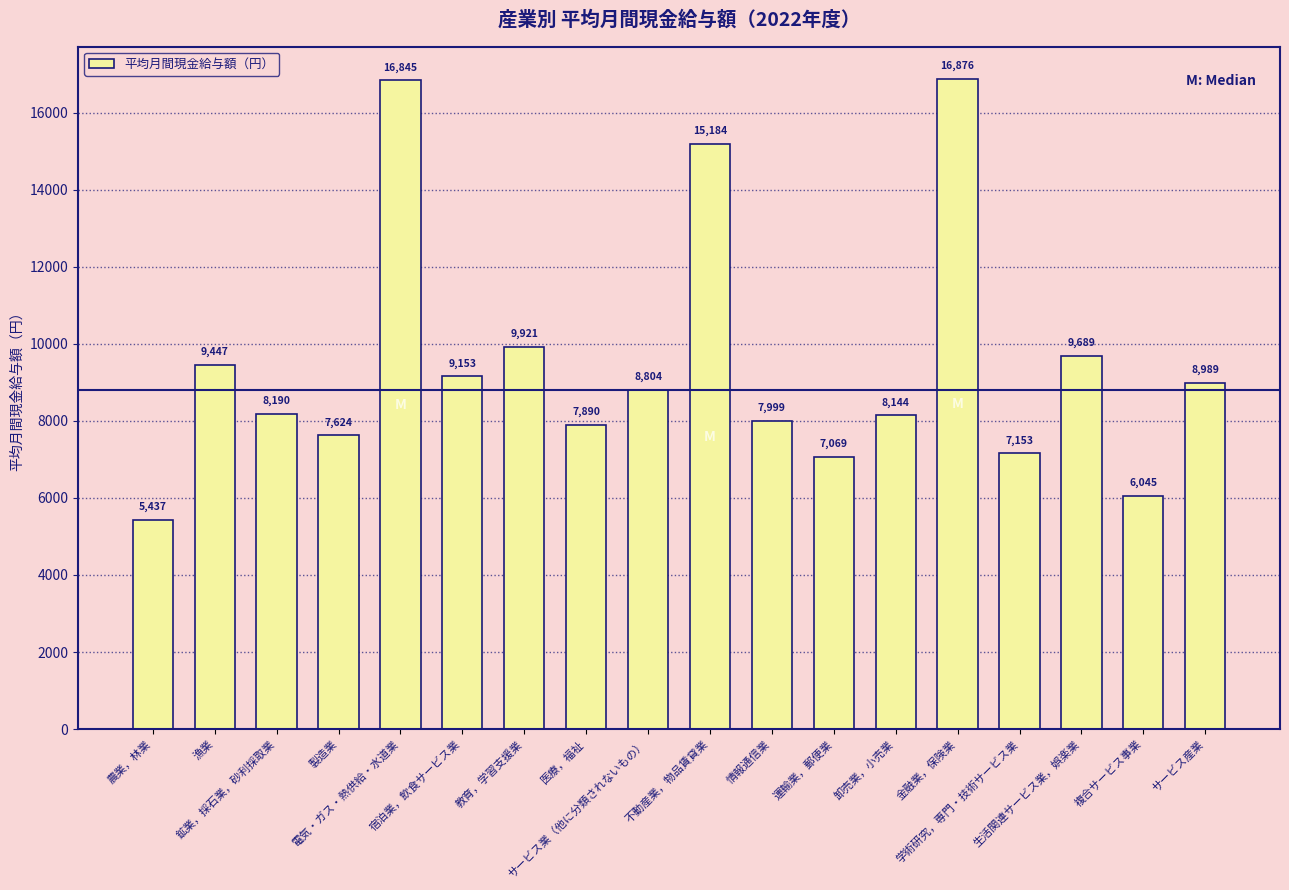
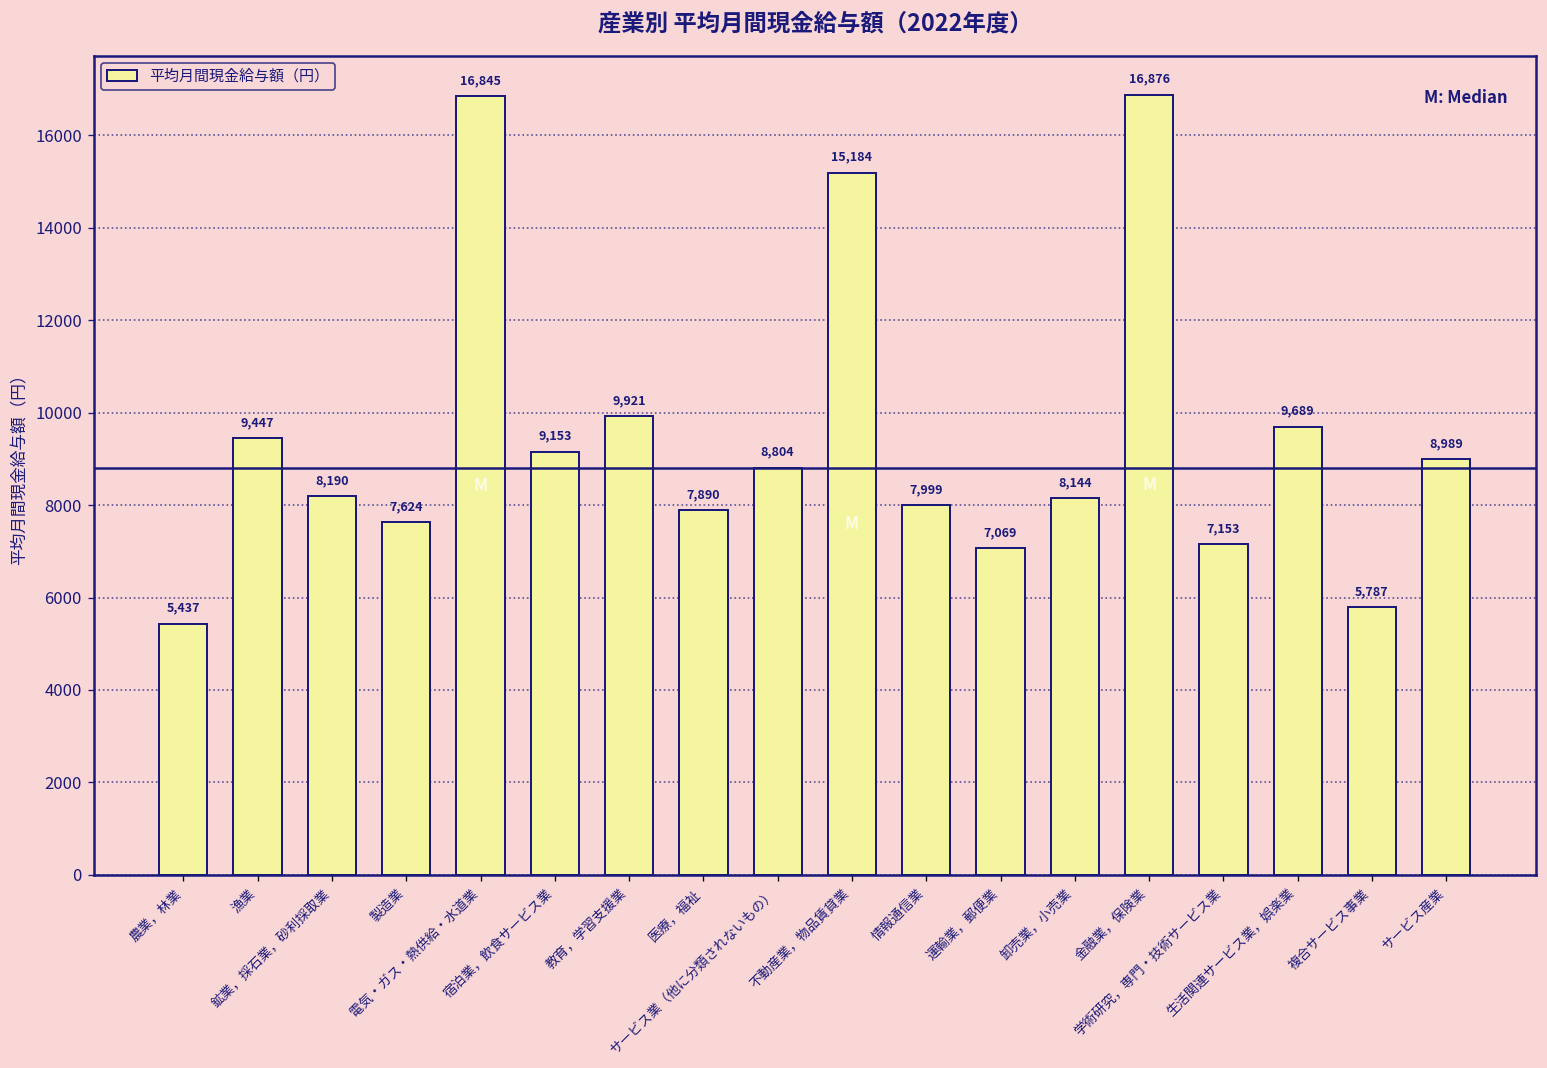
  {
    "農業，林業": "5,437",
    "鉱業，採石業，砂利採取業": "8,190",
    "製造業": "7,624",
    "電気・ガス・熱供給・水道業": "16,845",
    "宿泊業，飲食サービス業": "9,153",
    "医療，福祉": "7,890",
    "不動産業，物品賃貸業": "15,184",
    "情報通信業": "7,999",
    "運輸業，郵便業": "7,069",
    "卸売業，小売業": "8,144",
-   "複合サービス事業": "6,045"
+   "複合サービス事業": "5,787"
  }
